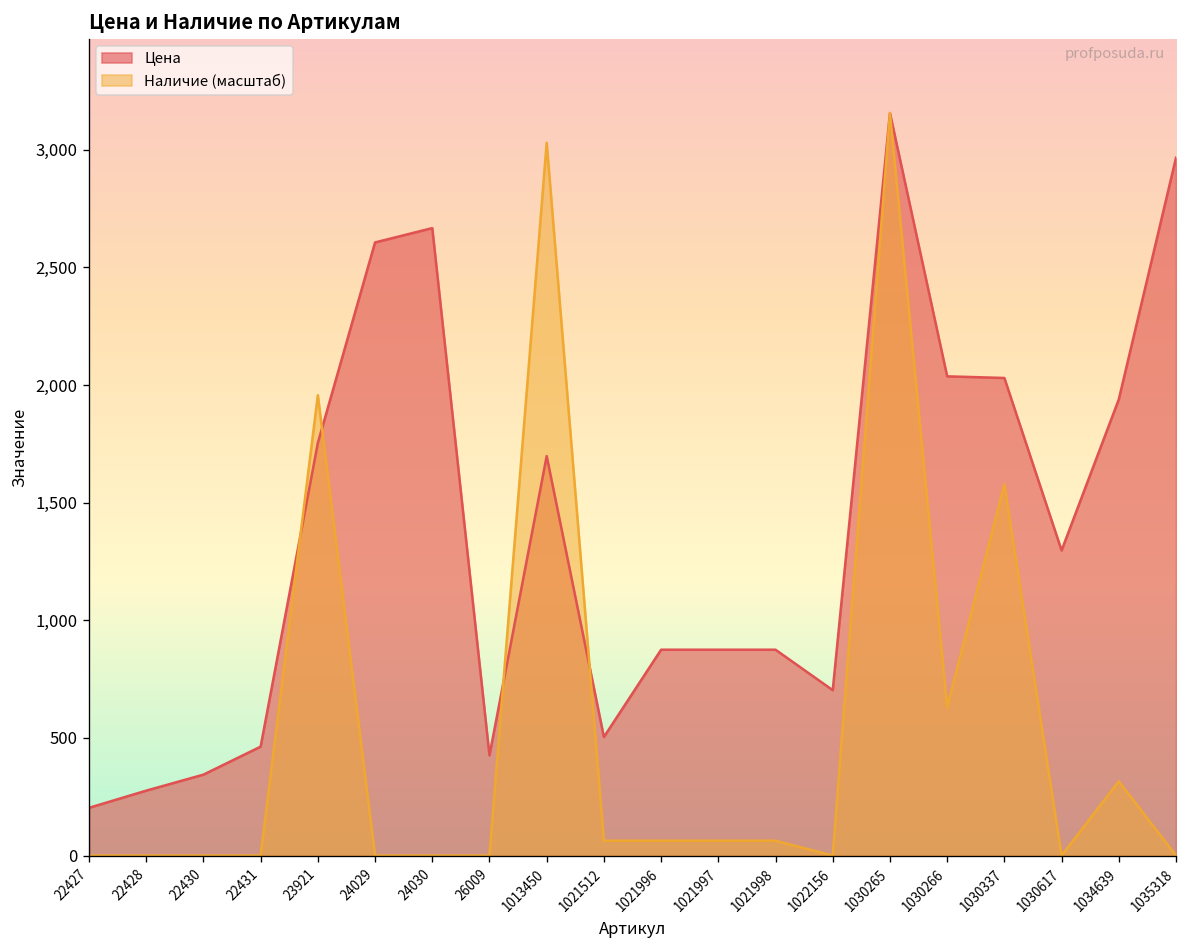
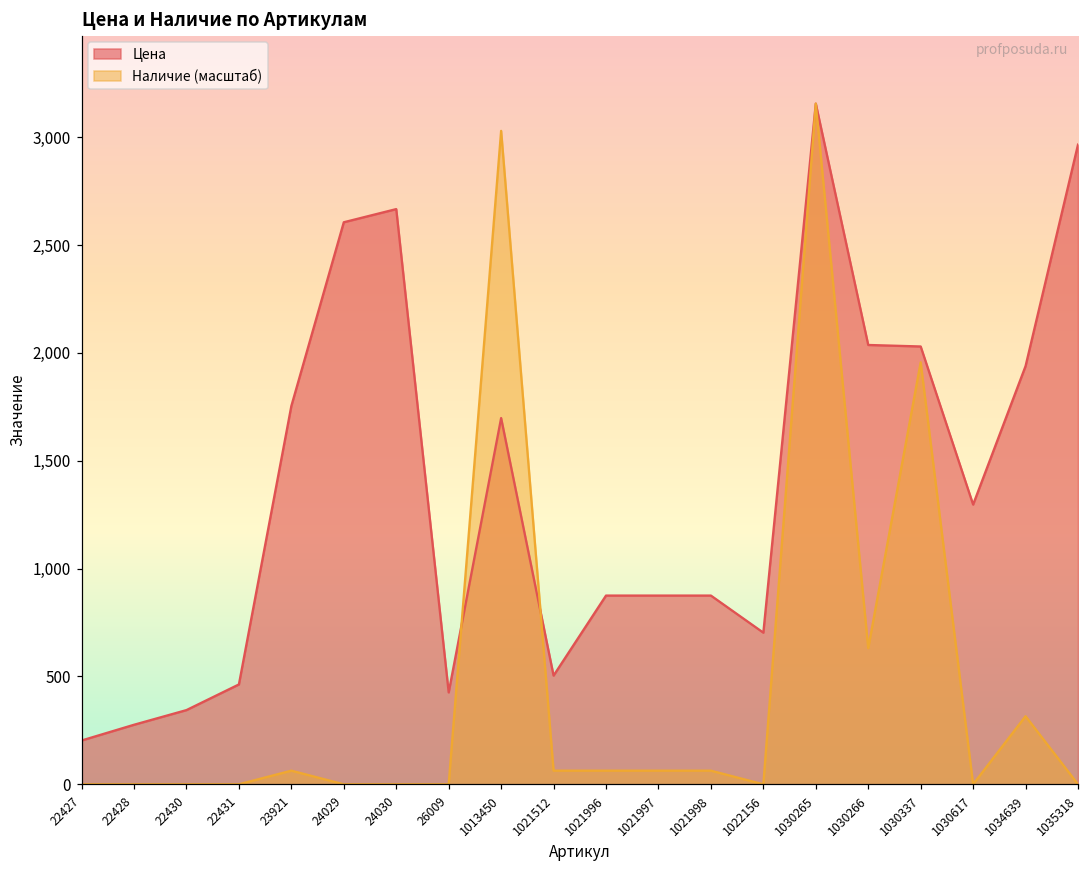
  {
    "Цена": {
      "22427": "200",
      "22428": "280",
      "22430": "340",
      "22431": "460",
      "23921": "1,750",
      "24029": "2,610",
      "24030": "2,670",
      "26009": "430",
      "1013450": "1,700",
      "1021512": "500",
      "1021996": "880",
      "1021997": "880",
      "1021998": "880",
      "1022156": "700",
      "1030266": "2,040",
      "1030337": "2,030",
      "1030617": "1,300",
      "1034639": "1,940",
      "1035318": "2,970"
    },
    "Наличие (масштаб)": {
      "22427": "0",
      "22428": "0",
      "22430": "0",
      "22431": "0",
-     "23921": "1,960",
+     "23921": "60",
      "24029": "0",
      "24030": "0",
      "26009": "0",
      "1013450": "3,030",
      "1021512": "60",
      "1021996": "60",
      "1021997": "60",
      "1021998": "60",
      "1022156": "0",
      "1030266": "630",
-     "1030337": "1,580",
+     "1030337": "1,960",
      "1030617": "0",
      "1034639": "320",
      "1035318": "0"
    }
  }
